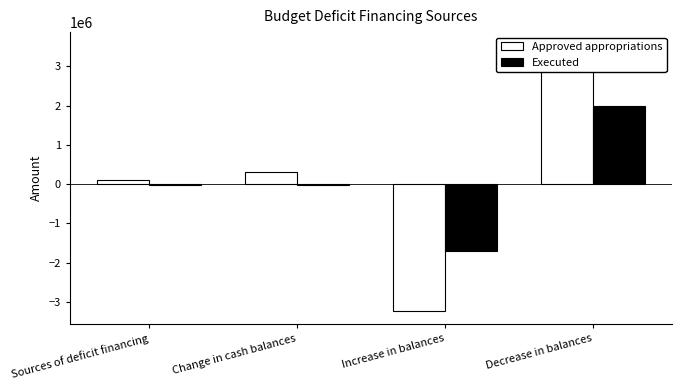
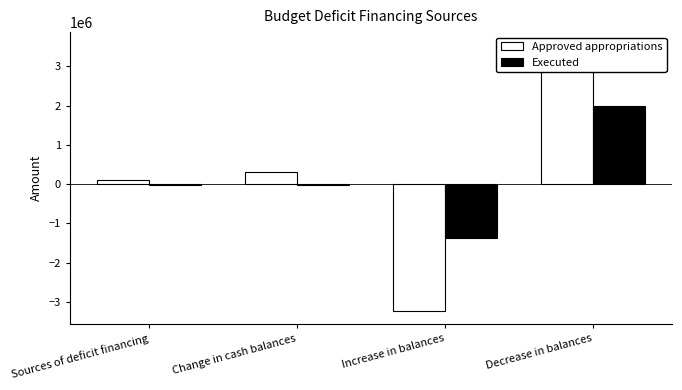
  {
    "Approved appropriations": {
      "Sources of deficit financing": 100000,
      "Change in cash balances": 300000,
      "Increase in balances": -3200000
    },
    "Executed": {
-     "Increase in balances": -1700000,
+     "Increase in balances": -1400000,
      "Decrease in balances": 2000000
    }
  }
